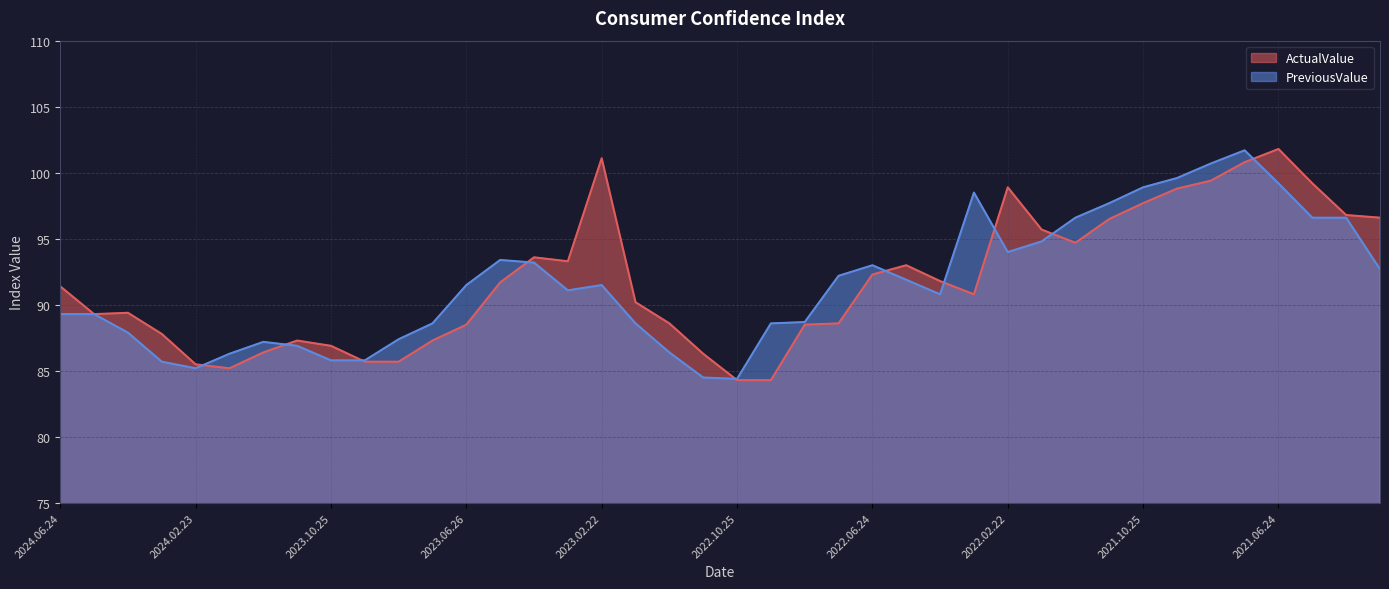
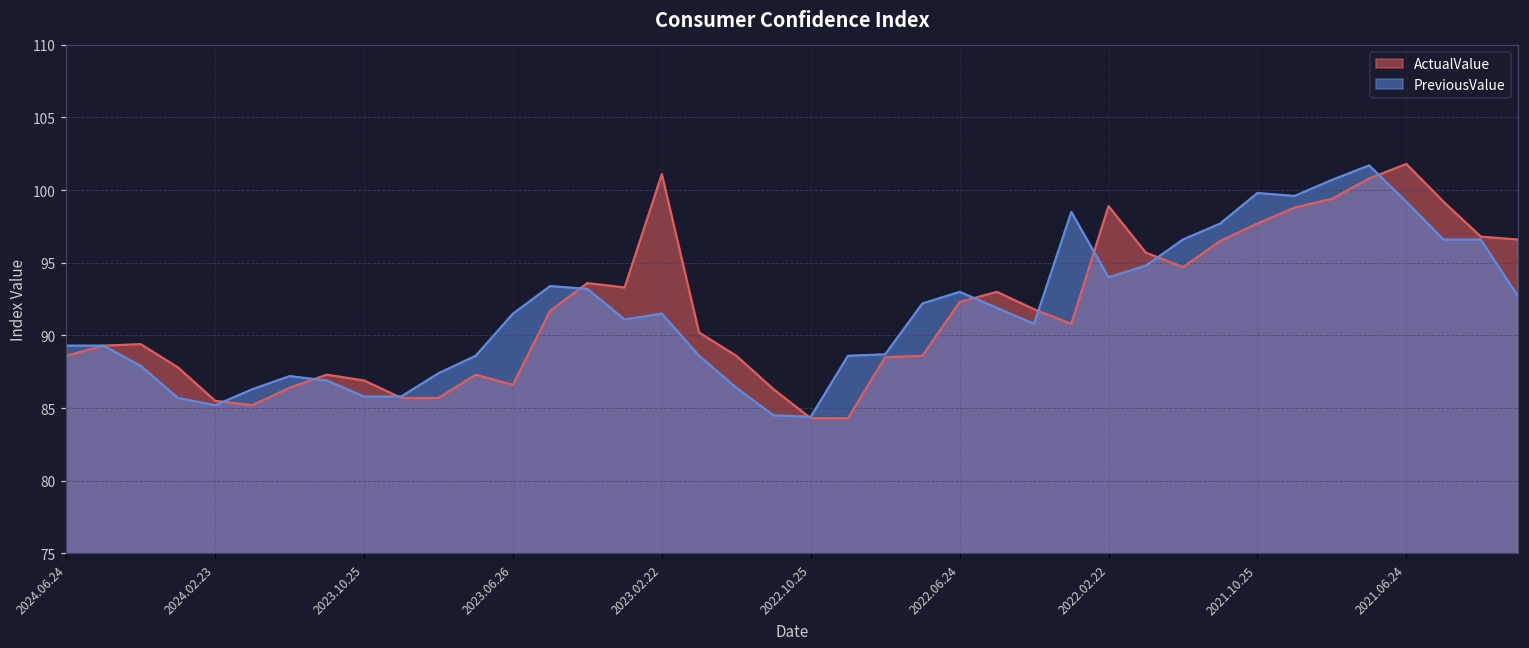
  {
    "ActualValue": {
-     "2024.06.24": 91.4,
+     "2024.06.24": 88.6,
      "2024.02.23": 85.5,
      "2023.10.25": 86.9,
-     "2023.06.26": 88.5,
+     "2023.06.26": 86.6,
      "2023.02.22": 101.1,
      "2022.06.24": 92.3,
      "2022.02.22": 98.9,
      "2021.10.25": 97.7,
      "2021.06.24": 101.8
    },
    "PreviousValue": {
      "2024.06.24": 89.3,
      "2024.02.23": 85.2,
      "2023.10.25": 85.8,
      "2023.06.26": 91.5,
      "2023.02.22": 91.5,
      "2022.06.24": 93.0,
      "2022.02.22": 94.0,
-     "2021.10.25": 98.9,
+     "2021.10.25": 99.8,
      "2021.06.24": 99.2
    }
  }
